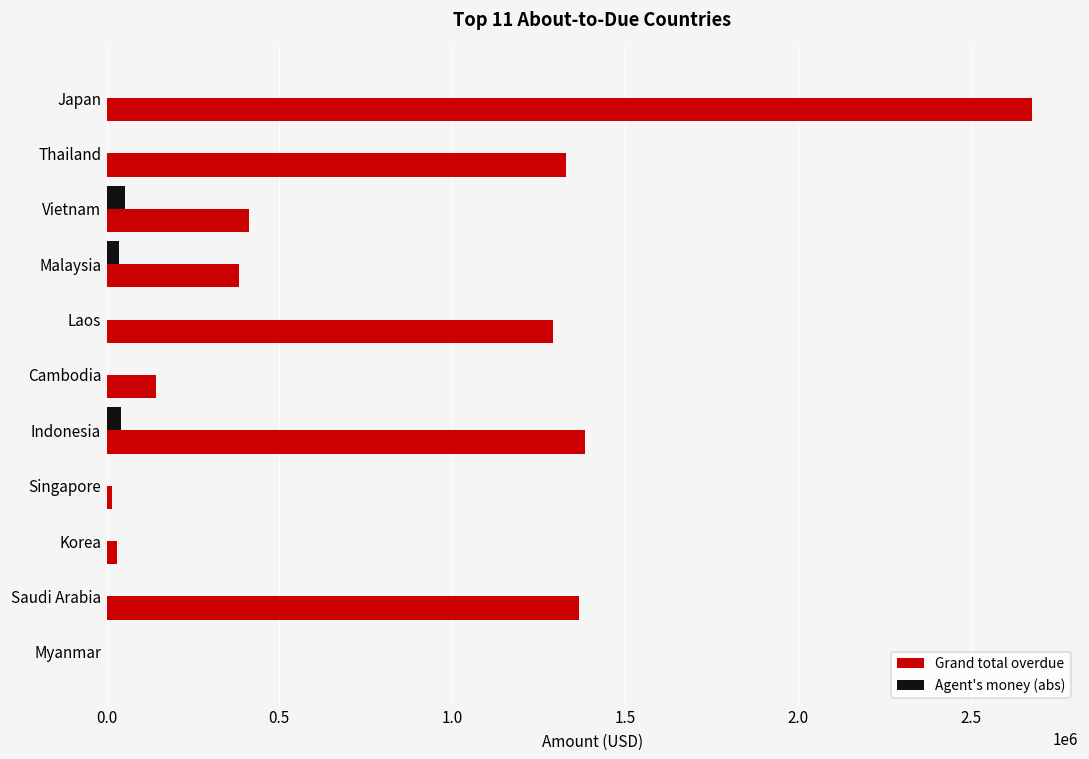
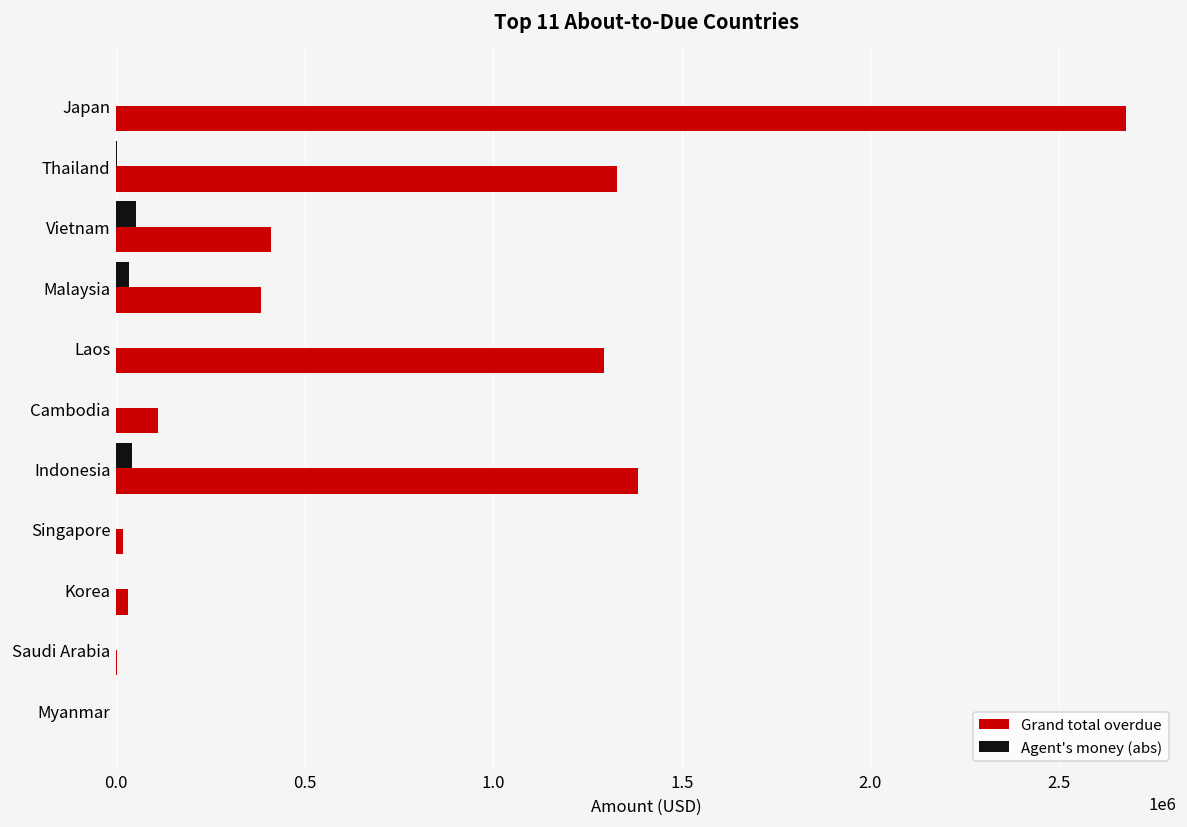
  {
    "Grand total overdue": {
      "Japan": 2680000,
      "Thailand": 1330000,
      "Vietnam": 410000,
      "Malaysia": 380000,
      "Laos": 1290000,
-     "Cambodia": 140000,
+     "Cambodia": 110000,
      "Indonesia": 1380000,
      "Singapore": 20000,
      "Korea": 30000,
-     "Saudi Arabia": 1370000,
+     "Saudi Arabia": 0,
      "Myanmar": 0
    },
    "Agent's money (abs)": {
      "Japan": 0,
      "Vietnam": 50000,
      "Malaysia": 30000,
      "Laos": 0,
      "Cambodia": 0,
      "Indonesia": 40000,
      "Singapore": 0,
      "Korea": 0,
      "Saudi Arabia": 0,
      "Myanmar": 0
    }
  }
